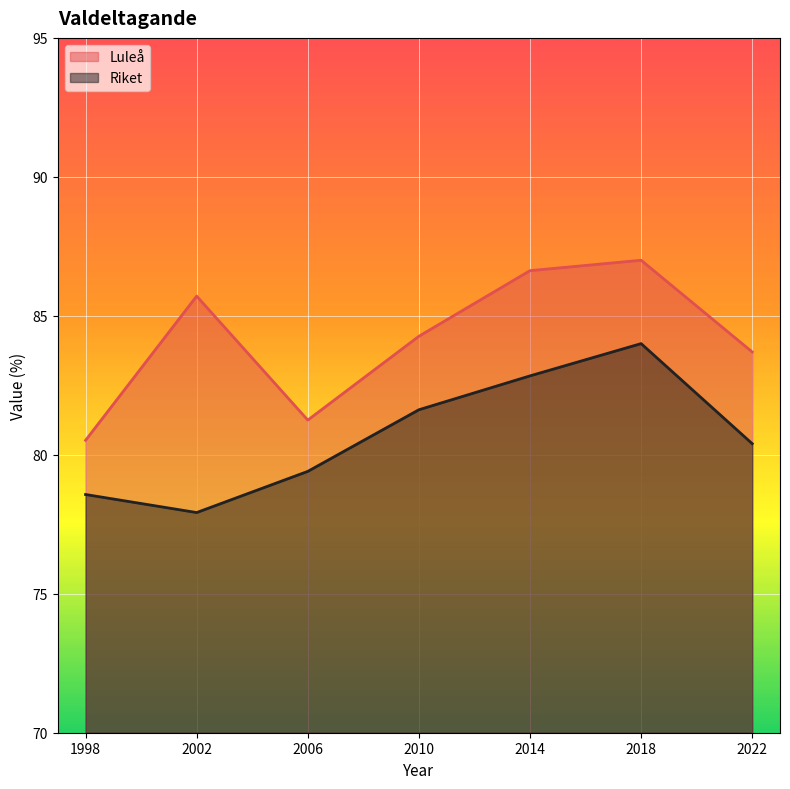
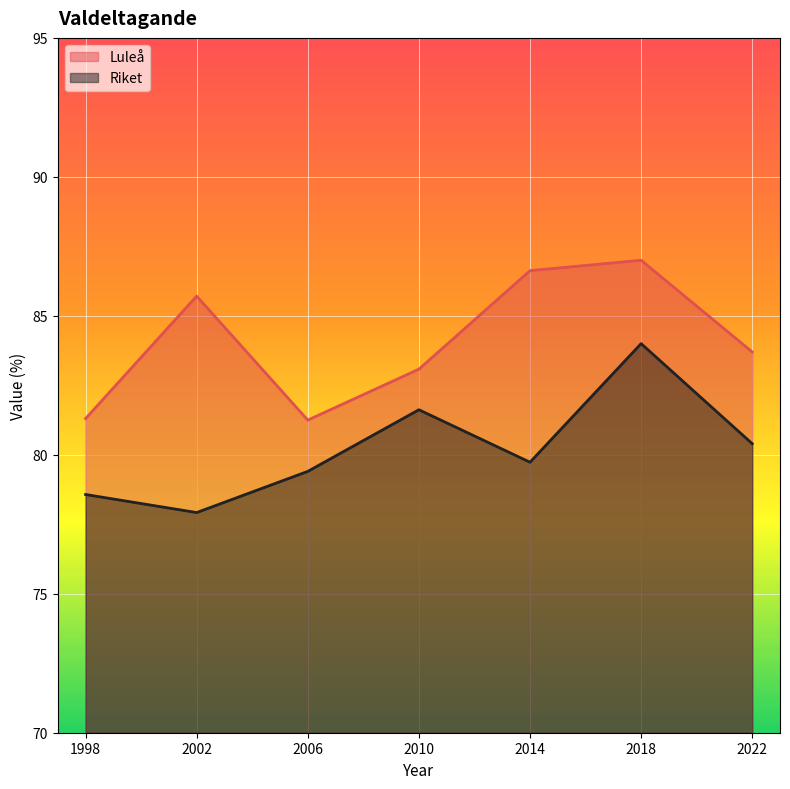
  {
    "Luleå": {
-     "1998": 80.5,
+     "1998": 81.3,
      "2002": 85.7,
      "2006": 81.2,
-     "2010": 84.3,
+     "2010": 83.1,
      "2014": 86.6,
      "2018": 87.0,
      "2022": 83.7
    },
    "Riket": {
      "1998": 78.6,
      "2002": 77.9,
      "2006": 79.4,
      "2010": 81.6,
-     "2014": 82.8,
+     "2014": 79.7,
      "2018": 84.0,
      "2022": 80.4
    }
  }
